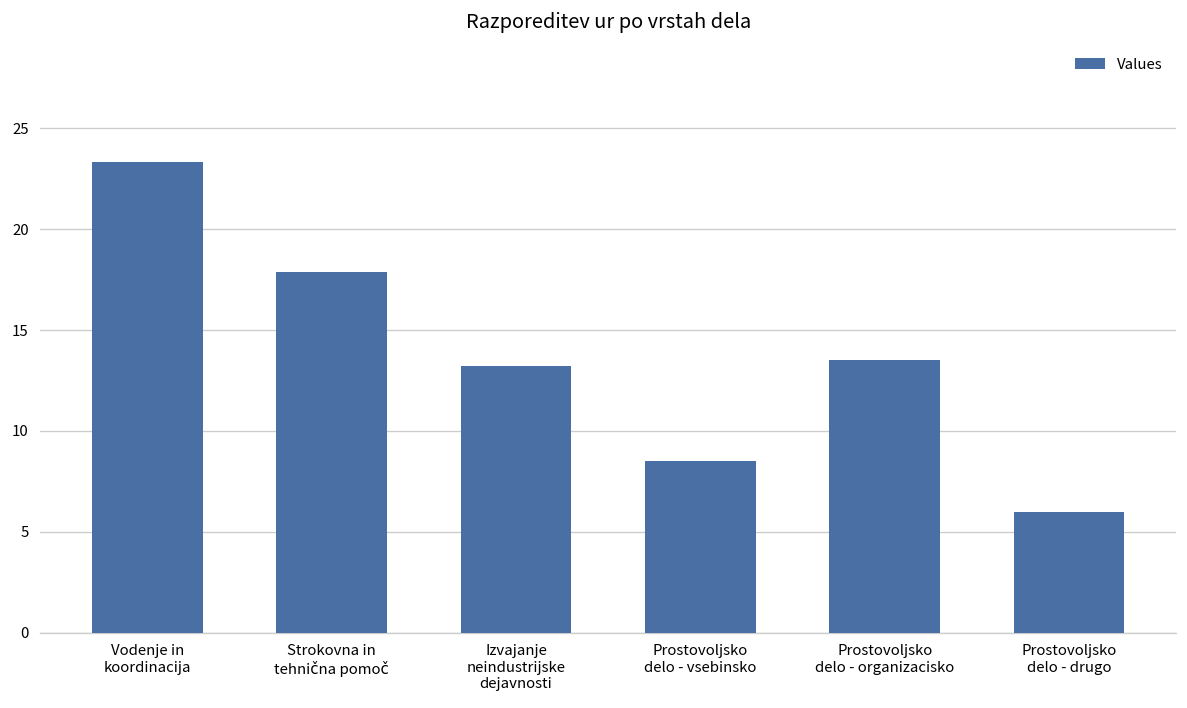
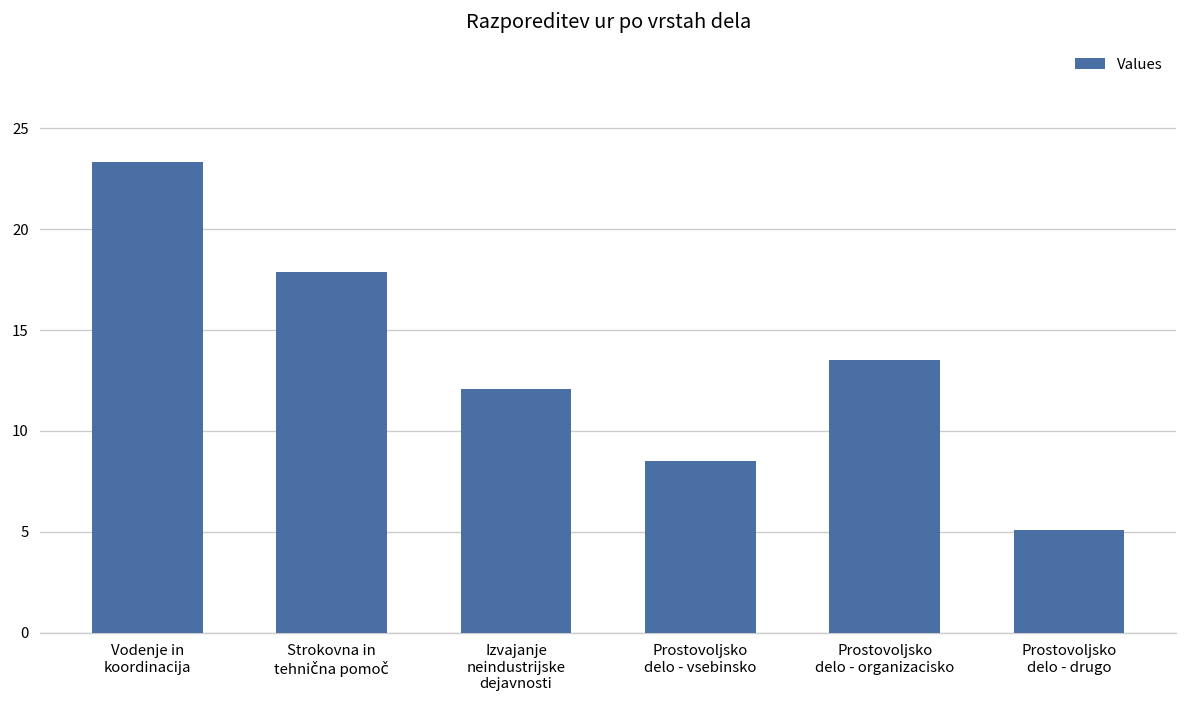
  {
    "Vodenje in koordinacija": 23.3,
    "Strokovna in tehnična pomoč": 17.9,
-   "Izvajanje neindustrijske dejavnosti": 13.2,
+   "Izvajanje neindustrijske dejavnosti": 12.1,
    "Prostovoljsko delo - vsebinsko": 8.5,
    "Prostovoljsko delo - organizacisko": 13.5,
-   "Prostovoljsko delo - drugo": 6.0
+   "Prostovoljsko delo - drugo": 5.1
  }
